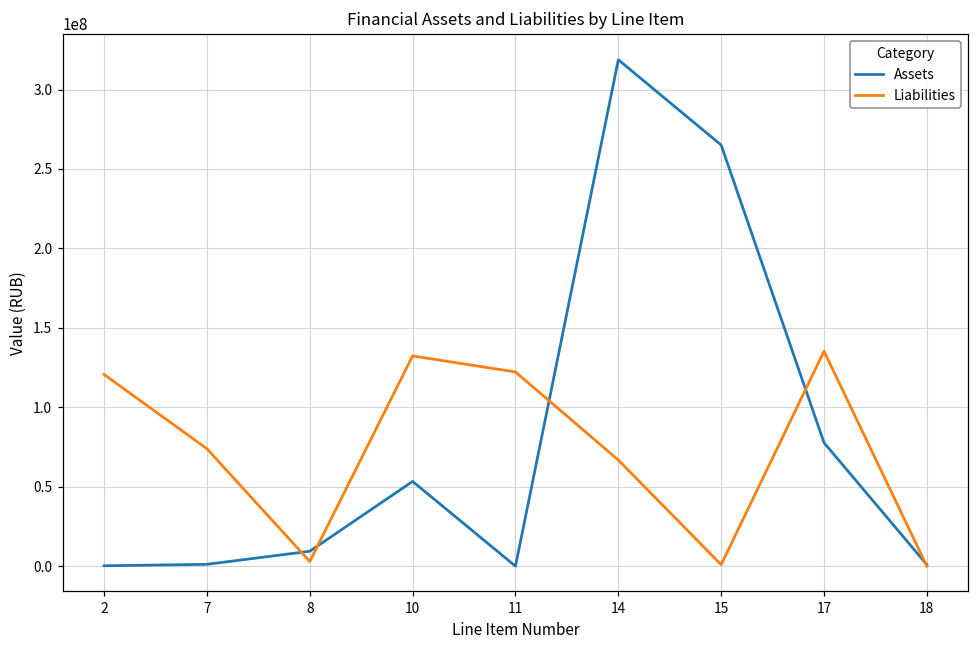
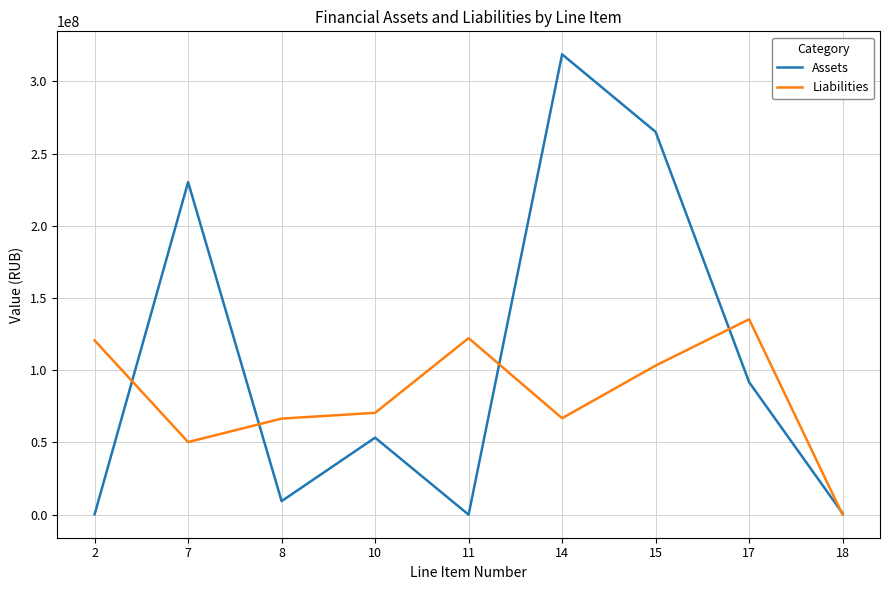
  {
    "Assets": {
      "2": 0,
-     "7": 1000000,
+     "7": 230000000,
      "8": 9000000,
      "10": 53000000,
      "11": 0,
      "14": 319000000,
      "15": 265000000,
-     "17": 78000000
+     "17": 92000000
    },
    "Liabilities": {
      "2": 121000000,
-     "7": 74000000,
-     "8": 3000000,
-     "10": 132000000,
+     "7": 50000000,
+     "8": 67000000,
+     "10": 71000000,
      "11": 122000000,
      "14": 67000000,
-     "15": 1000000,
+     "15": 103000000,
      "17": 135000000
    }
  }
